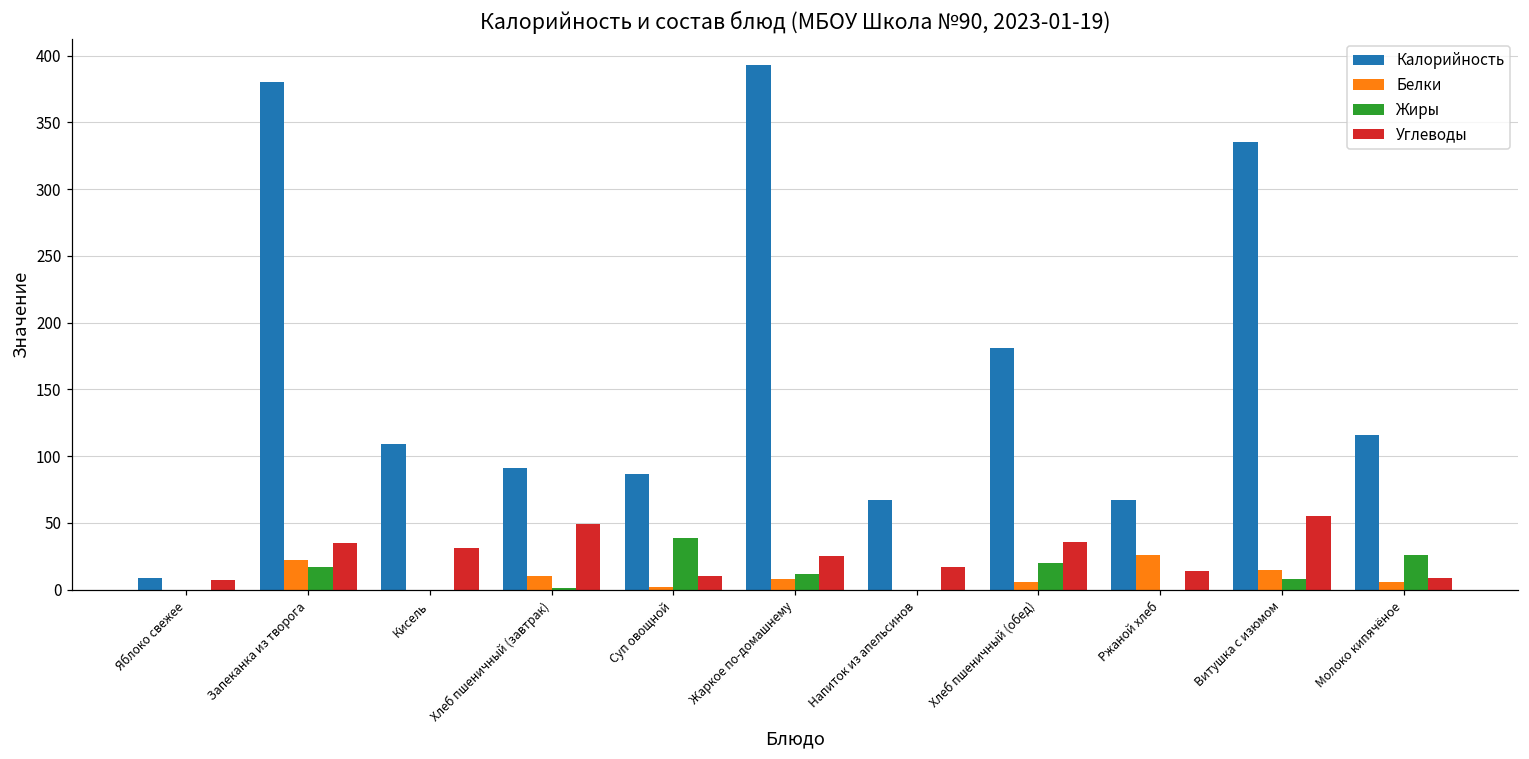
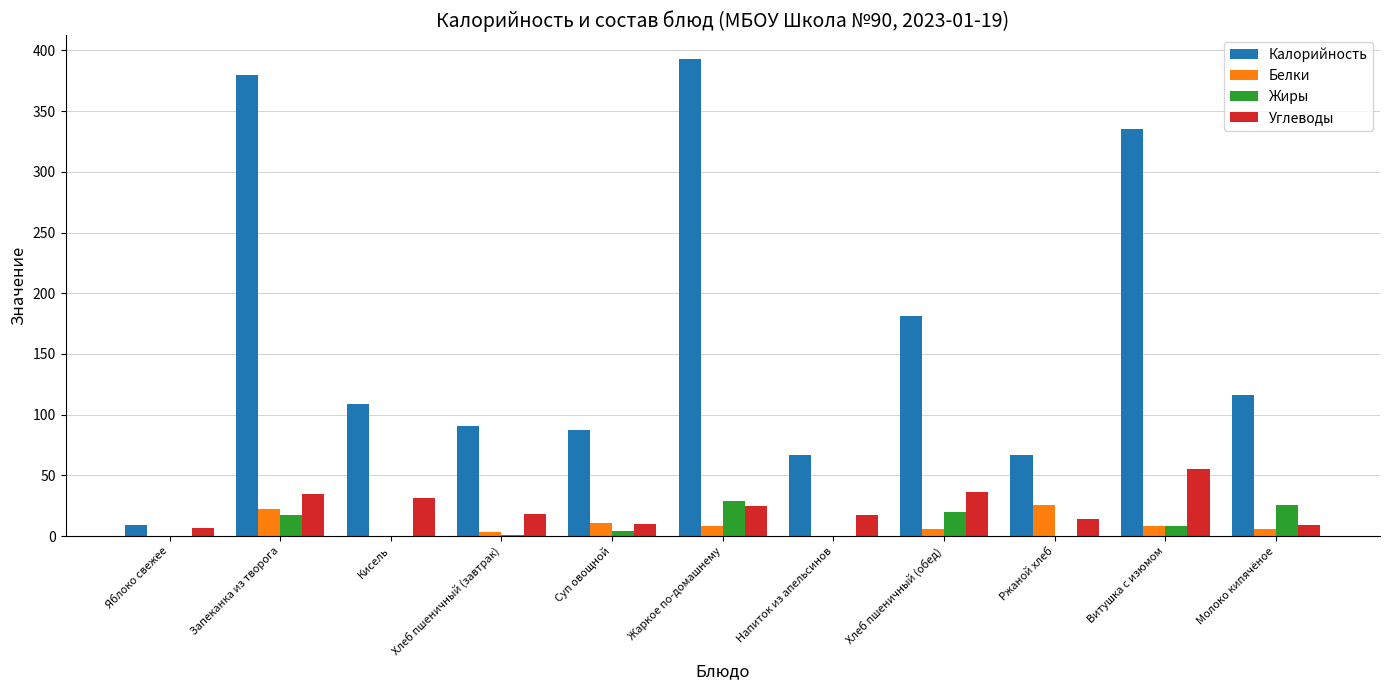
  {
    "Калорийность": {
      "Яблоко свежее": 9,
      "Запеканка из творога": 380,
      "Кисель": 109,
      "Хлеб пшеничный (завтрак)": 91,
      "Суп овощной": 87,
      "Жаркое по-домашнему": 393,
      "Напиток из апельсинов": 67,
      "Хлеб пшеничный (обед)": 181,
      "Ржаной хлеб": 67,
      "Витушка с изюмом": 335,
      "Молоко кипячёное": 116
    },
    "Белки": {
      "Яблоко свежее": 0,
      "Запеканка из творога": 22,
      "Кисель": 0,
-     "Хлеб пшеничный (завтрак)": 10,
-     "Суп овощной": 2,
+     "Хлеб пшеничный (завтрак)": 3,
+     "Суп овощной": 11,
      "Жаркое по-домашнему": 8,
      "Напиток из апельсинов": 0,
      "Хлеб пшеничный (обед)": 6,
      "Ржаной хлеб": 26,
-     "Витушка с изюмом": 15,
+     "Витушка с изюмом": 8,
      "Молоко кипячёное": 6
    },
    "Жиры": {
      "Яблоко свежее": 0,
      "Запеканка из творога": 17,
      "Кисель": 0,
-     "Суп овощной": 39,
-     "Жаркое по-домашнему": 12,
+     "Суп овощной": 4,
+     "Жаркое по-домашнему": 29,
      "Напиток из апельсинов": 0,
      "Хлеб пшеничный (обед)": 20,
      "Ржаной хлеб": 0,
      "Витушка с изюмом": 8,
      "Молоко кипячёное": 26
    },
    "Углеводы": {
      "Яблоко свежее": 7,
      "Запеканка из творога": 35,
      "Кисель": 31,
-     "Хлеб пшеничный (завтрак)": 49,
+     "Хлеб пшеничный (завтрак)": 18,
      "Суп овощной": 10,
      "Жаркое по-домашнему": 25,
      "Напиток из апельсинов": 17,
      "Хлеб пшеничный (обед)": 36,
      "Ржаной хлеб": 14,
      "Витушка с изюмом": 55,
      "Молоко кипячёное": 9
    }
  }
